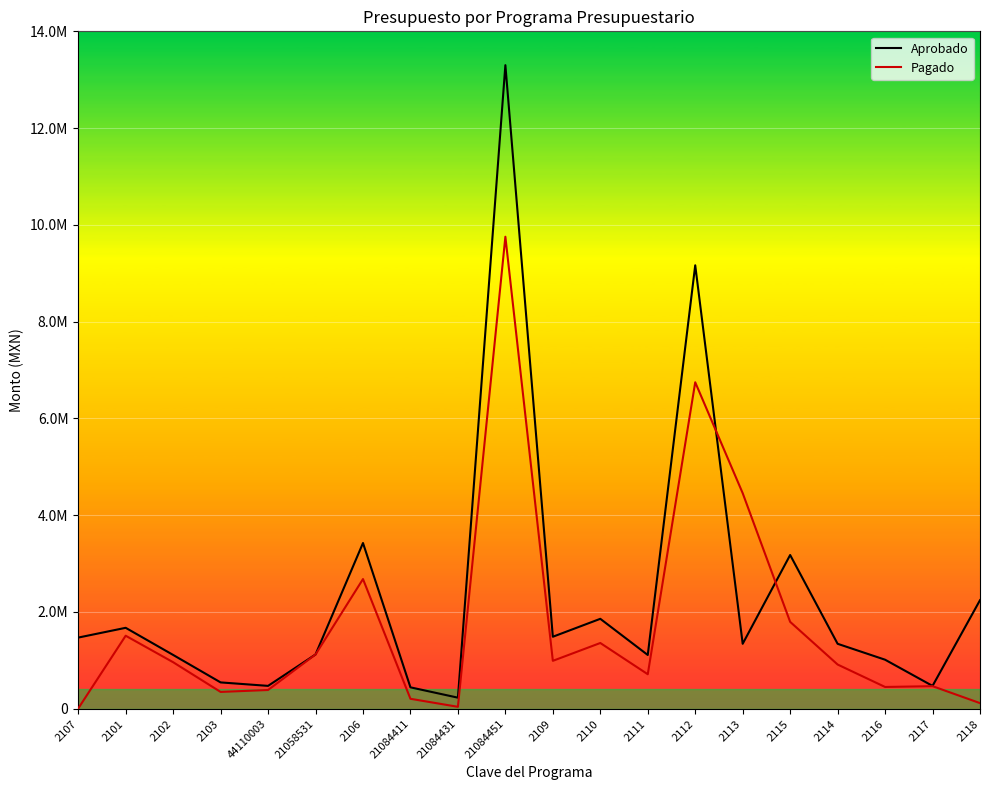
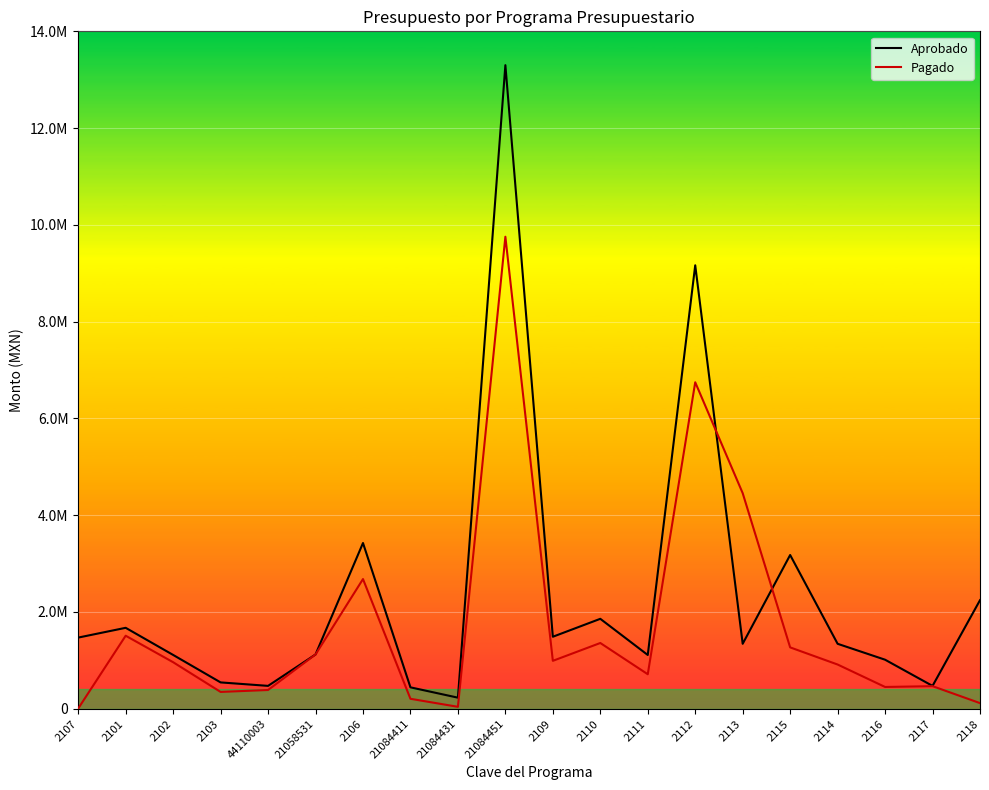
  {
    "Aprobado": {
      "2107": 1500000,
      "2101": 1700000,
      "2102": 1100000,
      "2103": 500000,
      "44110003": 500000,
      "2106": 3400000,
      "21084411": 400000,
      "21084451": 13300000,
      "2109": 1500000,
      "2110": 1900000,
      "2111": 1100000,
      "2112": 9200000,
      "2113": 1300000,
      "2115": 3200000,
      "2114": 1300000,
      "2116": 1000000,
      "2118": 2200000
    },
    "Pagado": {
      "2101": 1500000,
      "2102": 1000000,
      "2106": 2700000,
      "21084451": 9800000,
      "2109": 1000000,
      "2110": 1400000,
      "2111": 700000,
      "2112": 6700000,
      "2113": 4500000,
-     "2115": 1800000,
+     "2115": 1300000,
      "2114": 900000,
      "2116": 400000
    }
  }
